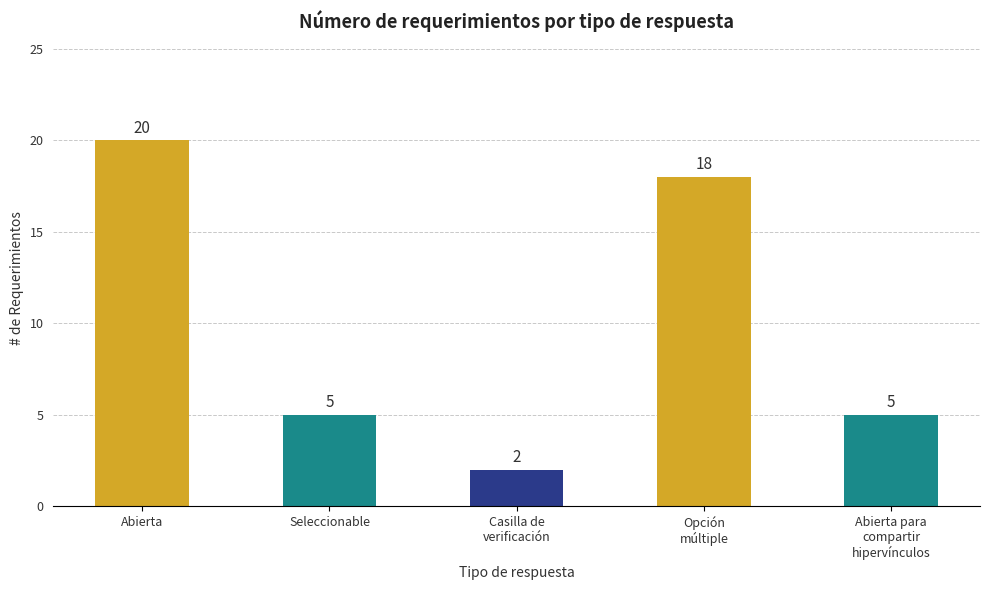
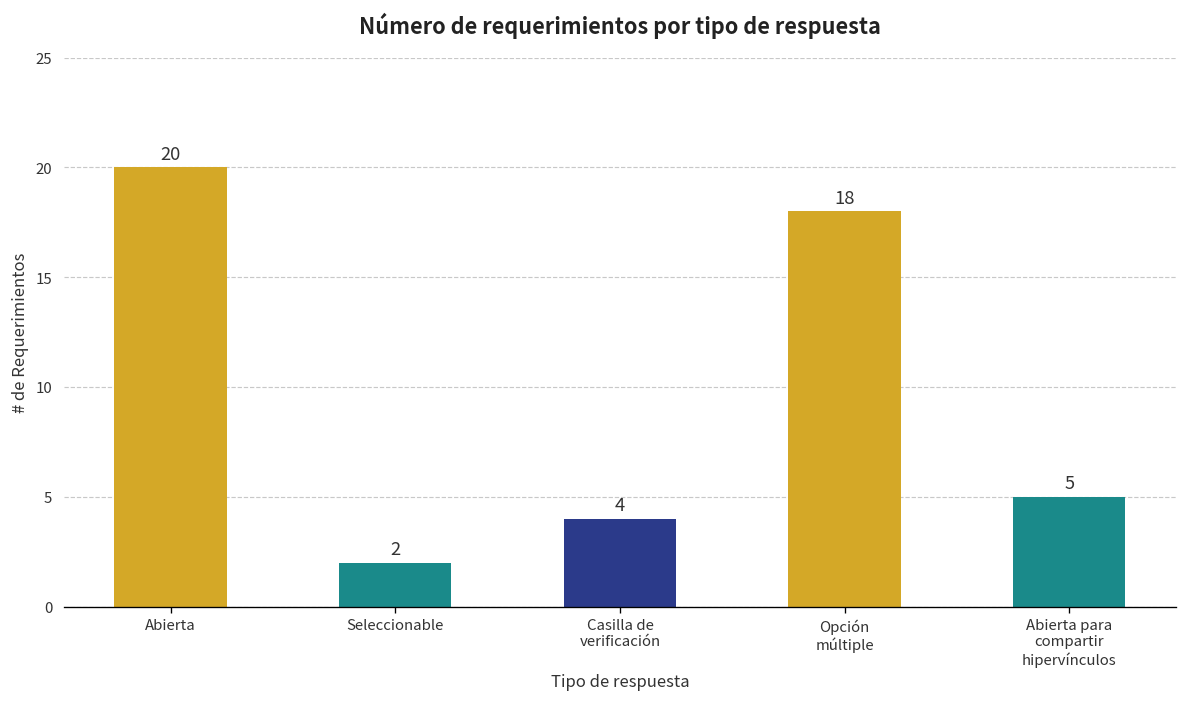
  {
    "Abierta": 20,
-   "Seleccionable": 5,
-   "Casilla de verificación": 2,
+   "Seleccionable": 2,
+   "Casilla de verificación": 4,
    "Opción múltiple": 18,
    "Abierta para compartir hipervínculos": 5
  }
